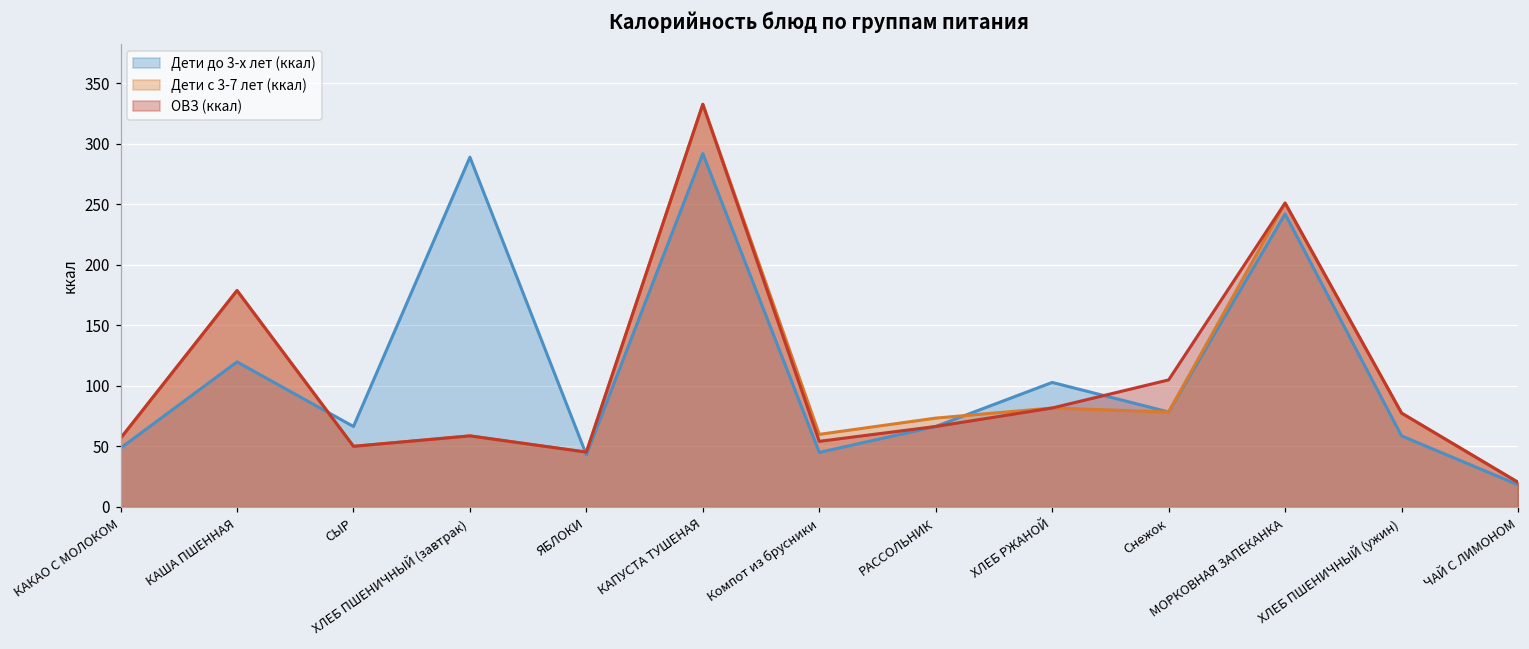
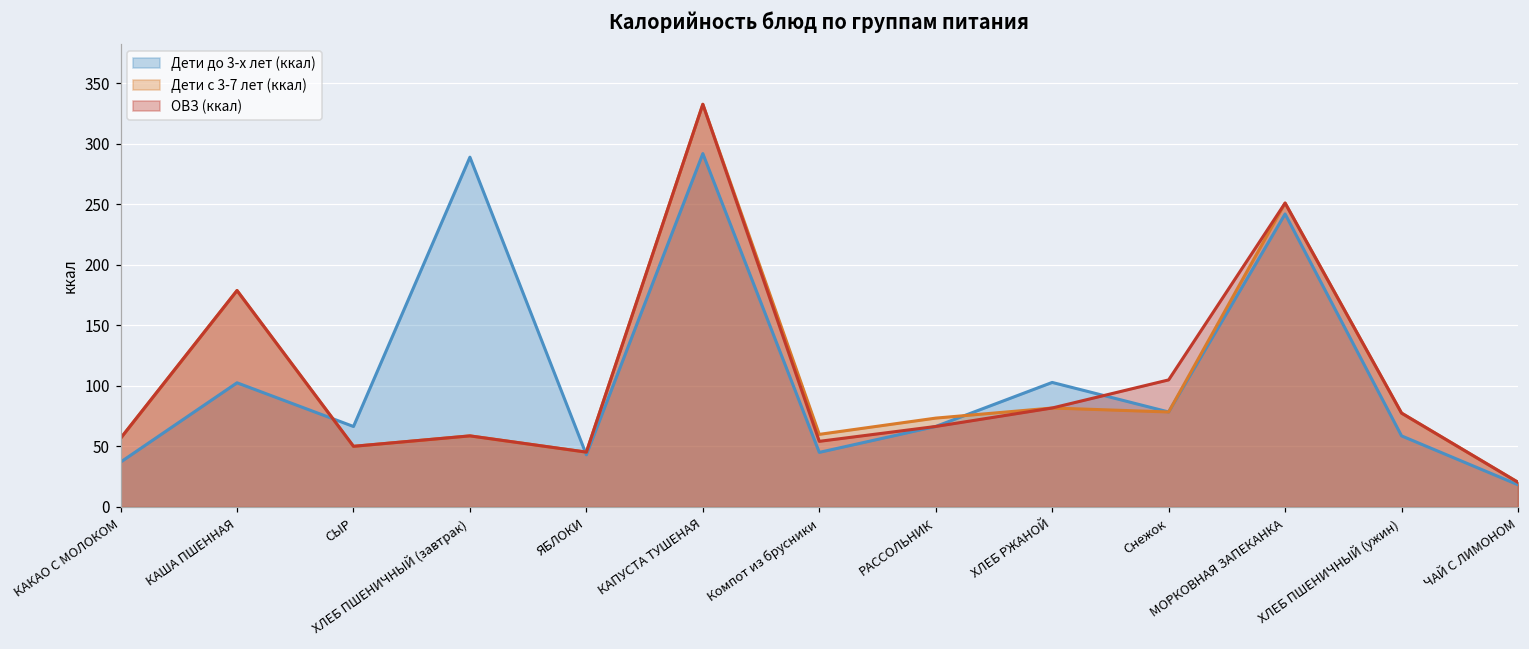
  {
    "Дети до 3-х лет (ккал)": {
-     "КАКАО С МОЛОКОМ": 49,
-     "КАША ПШЕННАЯ": 120,
+     "КАКАО С МОЛОКОМ": 37,
+     "КАША ПШЕННАЯ": 103,
      "СЫР": 67,
      "ХЛЕБ ПШЕНИЧНЫЙ (завтрак)": 289,
      "КАПУСТА ТУШЕНАЯ": 292,
      "Компот из брусники": 45,
      "ХЛЕБ РЖАНОЙ": 103,
      "МОРКОВНАЯ ЗАПЕКАНКА": 242,
      "ХЛЕБ ПШЕНИЧНЫЙ (ужин)": 59
    }
  }
